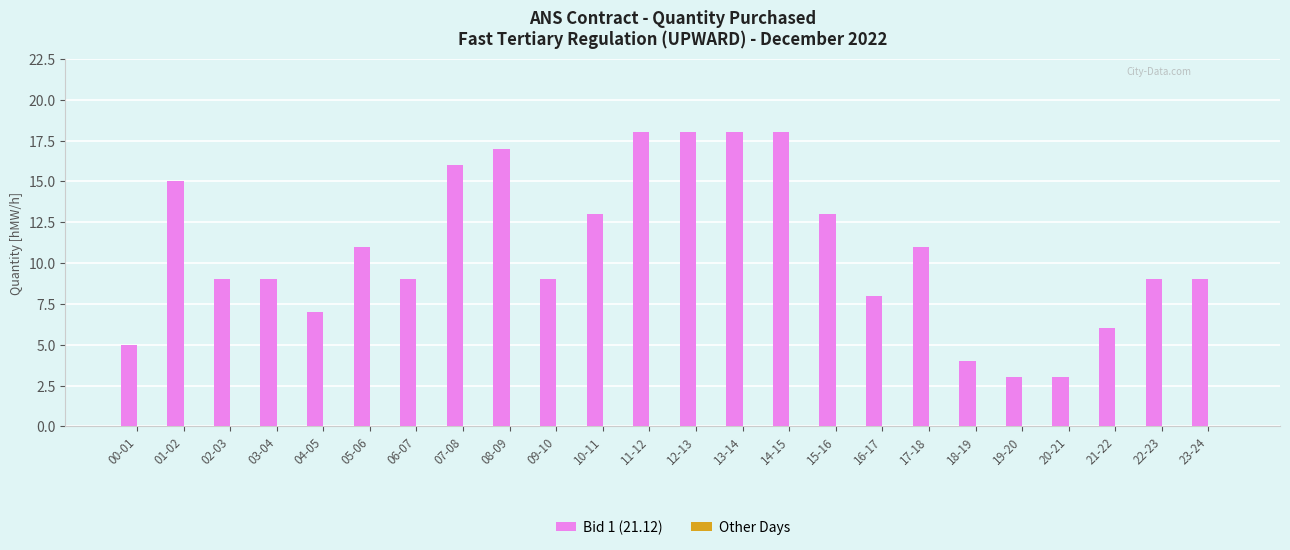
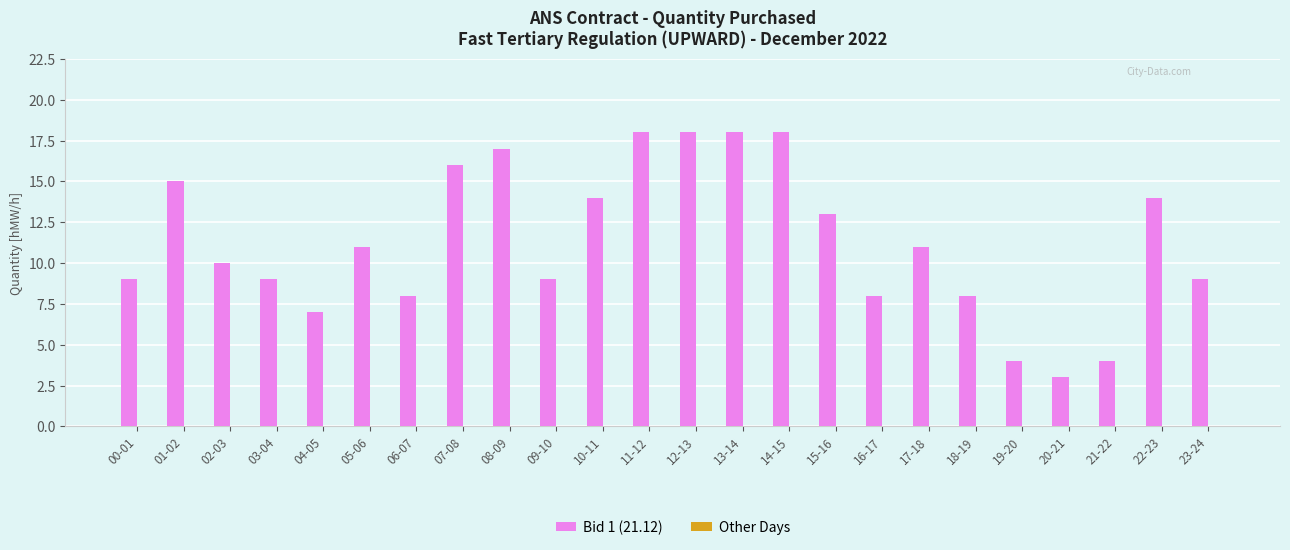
  {
    "Bid 1 (21.12)": {
-     "00-01": 5,
+     "00-01": 9,
      "01-02": 15,
-     "02-03": 9,
+     "02-03": 10,
      "03-04": 9,
      "04-05": 7,
      "05-06": 11,
-     "06-07": 9,
+     "06-07": 8,
      "07-08": 16,
      "08-09": 17,
      "09-10": 9,
-     "10-11": 13,
+     "10-11": 14,
      "11-12": 18,
      "12-13": 18,
      "13-14": 18,
      "14-15": 18,
      "15-16": 13,
      "16-17": 8,
      "17-18": 11,
-     "18-19": 4,
-     "19-20": 3,
+     "18-19": 8,
+     "19-20": 4,
      "20-21": 3,
-     "21-22": 6,
-     "22-23": 9,
+     "21-22": 4,
+     "22-23": 14,
      "23-24": 9
    },
    "Other Days": {
      "00-01": 0,
      "01-02": 0,
      "02-03": 0,
      "03-04": 0,
      "04-05": 0,
      "05-06": 0,
      "06-07": 0,
      "07-08": 0,
      "08-09": 0,
      "09-10": 0,
      "10-11": 0,
      "11-12": 0,
      "12-13": 0,
      "13-14": 0,
      "14-15": 0,
      "15-16": 0,
      "16-17": 0,
      "17-18": 0,
      "18-19": 0,
      "19-20": 0,
      "20-21": 0,
      "21-22": 0,
      "22-23": 0,
      "23-24": 0
    }
  }
